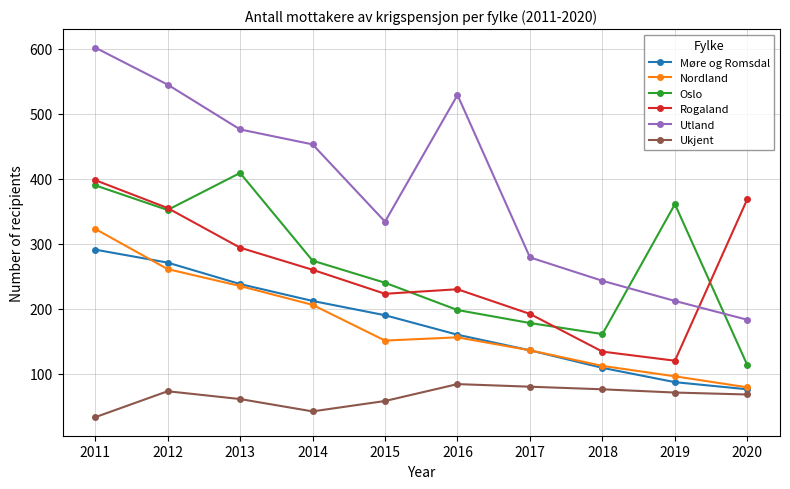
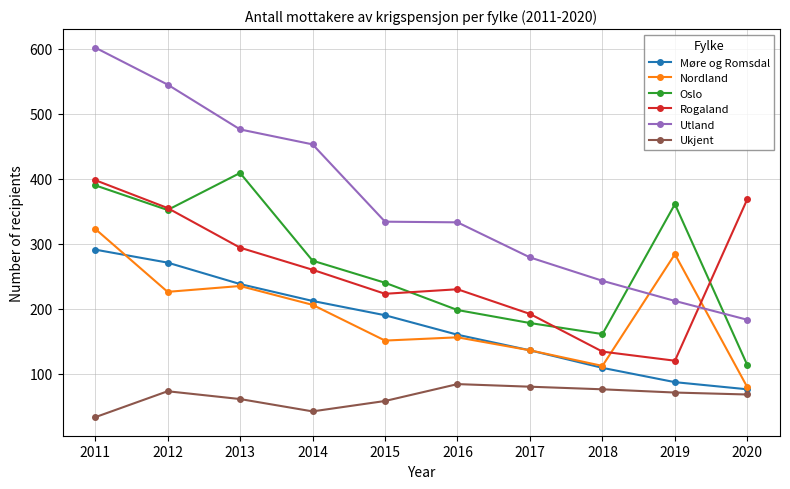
  {
    "Møre og Romsdal": {
      "2011": 290,
      "2012": 270,
      "2014": 210,
      "2015": 190,
      "2016": 160,
      "2019": 90
    },
    "Nordland": {
      "2011": 320,
-     "2012": 260,
+     "2012": 230,
      "2014": 210,
      "2015": 150,
      "2016": 160,
-     "2019": 100
+     "2019": 280
    },
    "Oslo": {
      "2011": 390,
      "2013": 410,
      "2014": 270,
      "2015": 240,
      "2016": 200,
      "2017": 180,
      "2018": 160,
      "2019": 360,
      "2020": 110
    },
    "Rogaland": {
      "2011": 400,
      "2013": 290,
      "2014": 260,
      "2015": 220,
      "2016": 230,
      "2017": 190,
      "2018": 130,
      "2019": 120,
      "2020": 370
    },
    "Utland": {
      "2011": 600,
      "2012": 550,
      "2013": 480,
      "2014": 450,
      "2015": 330,
-     "2016": 530,
+     "2016": 330,
      "2017": 280,
      "2018": 240,
      "2019": 210,
      "2020": 180
    },
    "Ukjent": {
      "2011": 30,
      "2012": 70,
      "2013": 60,
      "2014": 40,
      "2015": 60,
      "2016": 80,
      "2017": 80,
      "2018": 80,
      "2019": 70,
      "2020": 70
    }
  }
